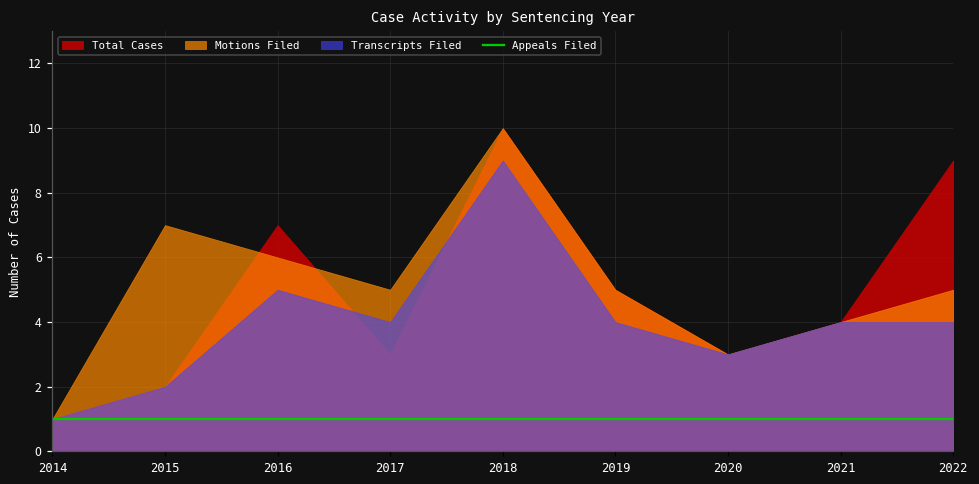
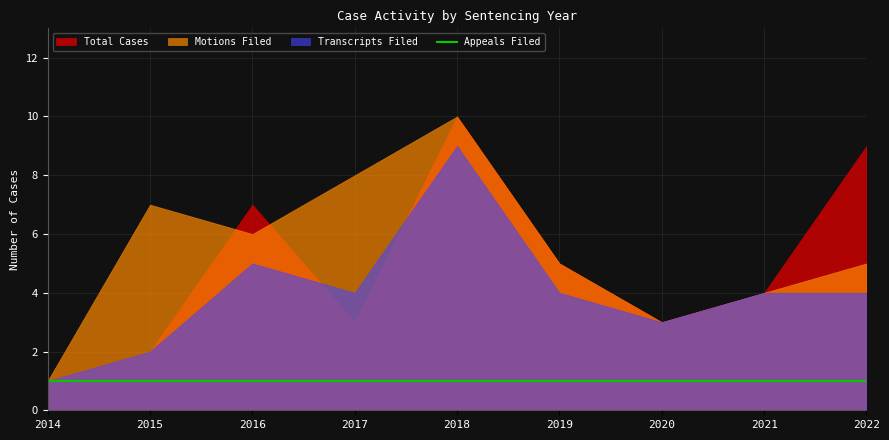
  {
    "Appeals Filed": {
      "2015": 1,
      "2016": 1,
      "2017": 1,
      "2018": 1,
      "2019": 1,
      "2020": 1,
      "2021": 1,
      "2022": 1
    },
    "Total Cases": {
      "2016": 7,
      "2017": 3,
      "2022": 9
    },
    "Motions Filed": {
      "2015": 7,
      "2016": 6,
-     "2017": 5,
+     "2017": 8,
      "2022": 5
    },
    "Transcripts Filed": {
      "2016": 5,
      "2017": 4,
      "2018": 9,
      "2019": 4,
      "2022": 4
    }
  }
